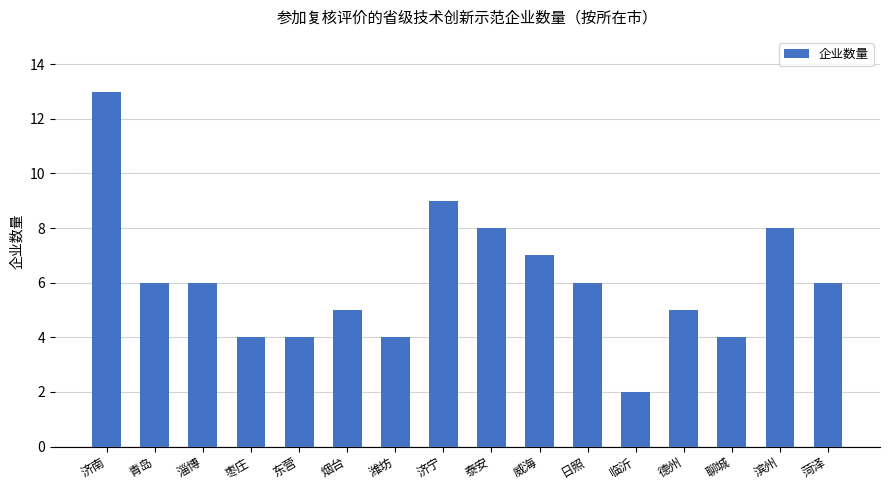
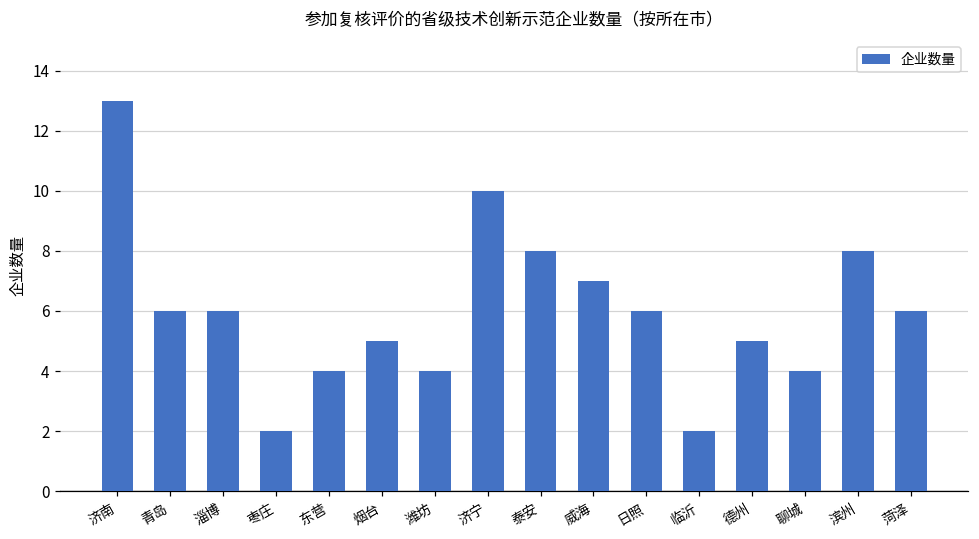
  {
    "济南": 13,
    "青岛": 6,
    "淄博": 6,
-   "枣庄": 4,
+   "枣庄": 2,
    "东营": 4,
    "烟台": 5,
    "潍坊": 4,
-   "济宁": 9,
+   "济宁": 10,
    "泰安": 8,
    "威海": 7,
    "日照": 6,
    "临沂": 2,
    "德州": 5,
    "聊城": 4,
    "滨州": 8,
    "菏泽": 6
  }
